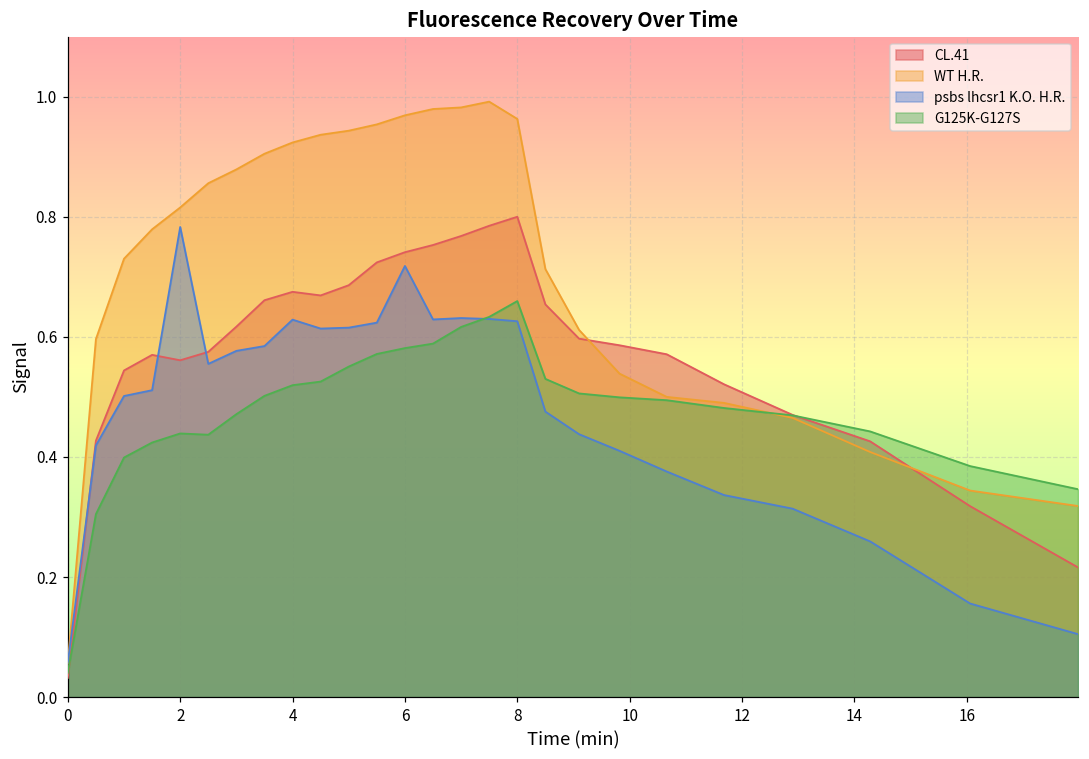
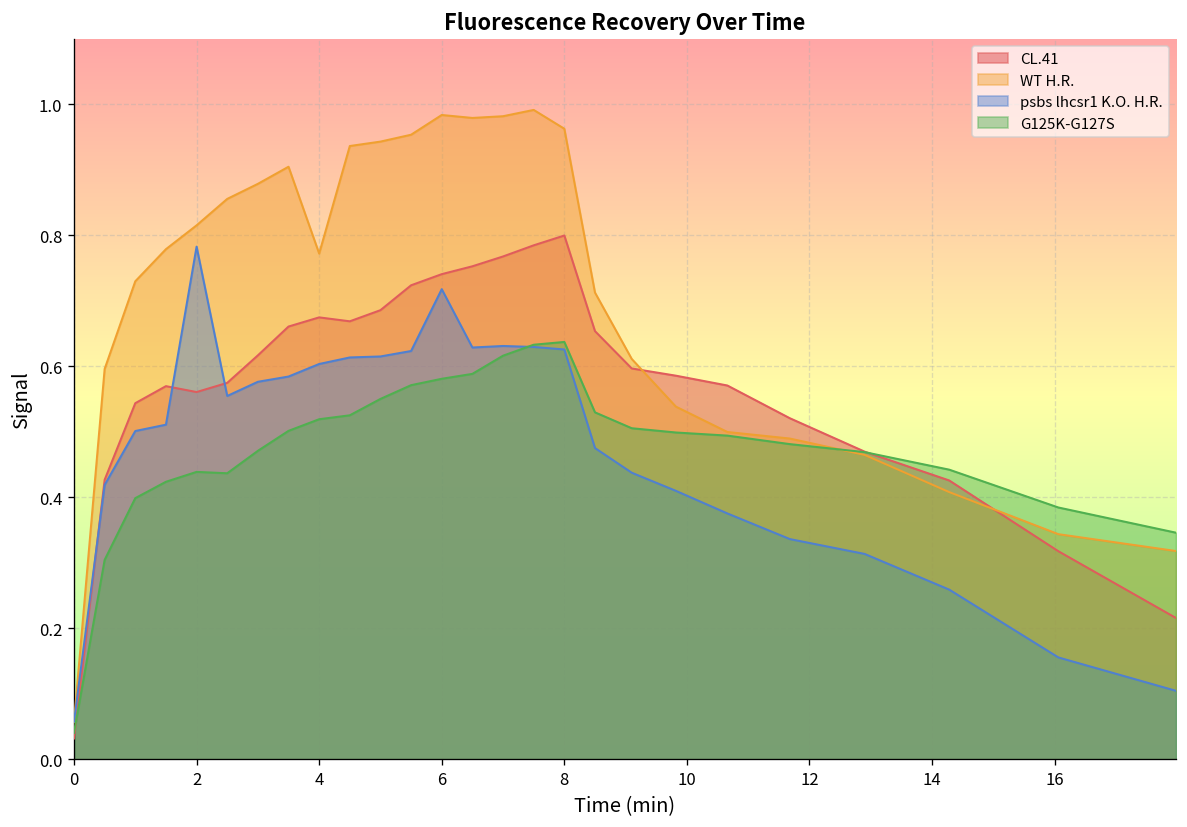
  {
    "CL.41": {
      "0": 0.03,
      "2": 0.56,
      "4": 0.68,
      "6": 0.74,
      "8": 0.80
    },
    "WT H.R.": {
      "2": 0.82,
-     "4": 0.92,
-     "6": 0.97,
+     "4": 0.77,
+     "6": 0.98,
      "8": 0.96
    },
    "psbs lhcsr1 K.O. H.R.": {
      "2": 0.78,
-     "4": 0.63,
+     "4": 0.60,
      "6": 0.72,
      "8": 0.63
    },
    "G125K-G127S": {
      "0": 0.04,
      "2": 0.44,
      "4": 0.52,
      "6": 0.58,
-     "8": 0.66
+     "8": 0.64
    }
  }
